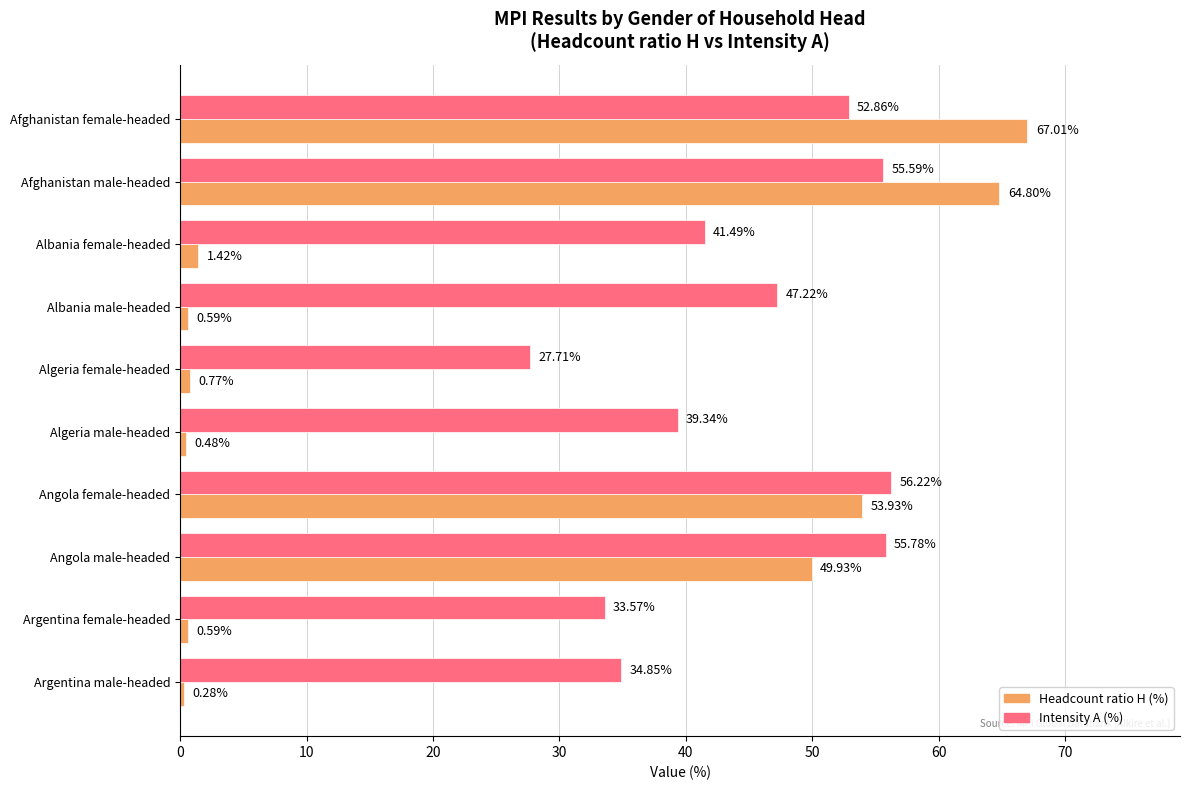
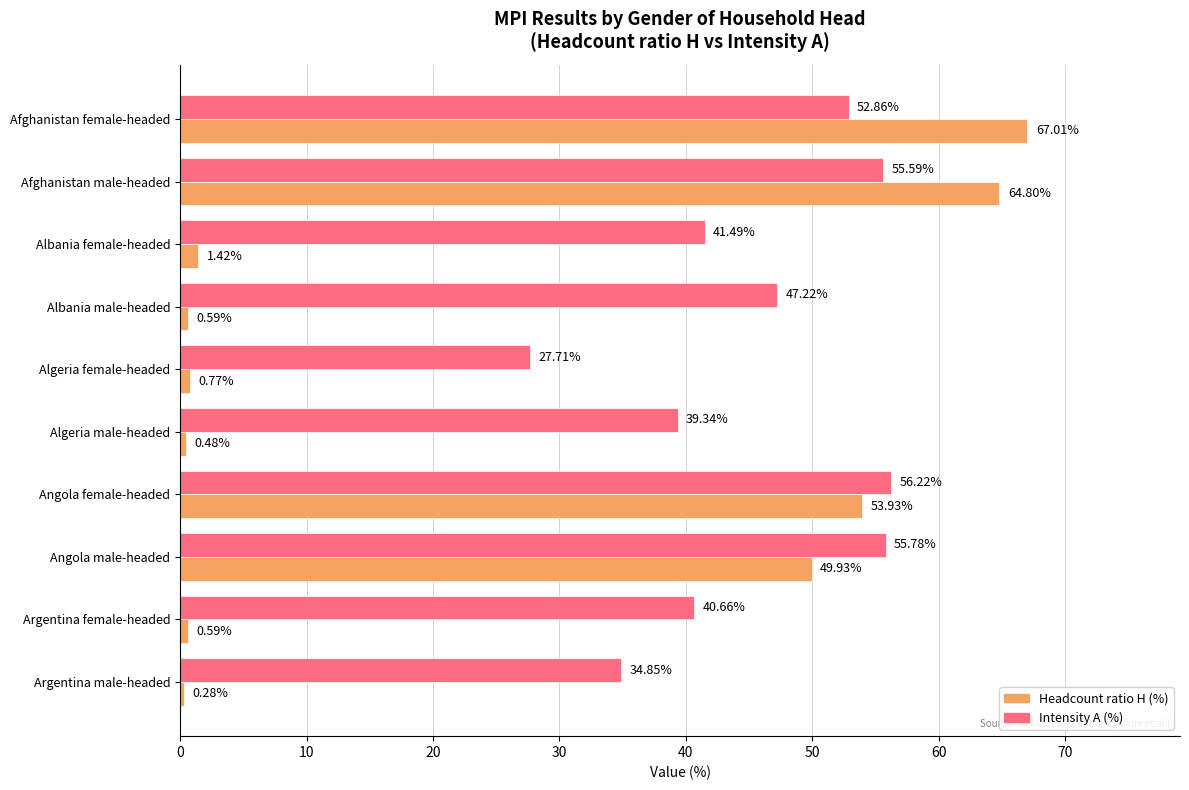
  {
    "Headcount ratio H (%)": {
      "Afghanistan female-headed": "67.01%",
      "Afghanistan male-headed": "64.80%",
      "Albania female-headed": "1.42%",
      "Albania male-headed": "0.59%",
      "Algeria female-headed": "0.77%",
      "Algeria male-headed": "0.48%",
      "Angola female-headed": "53.93%",
      "Angola male-headed": "49.93%",
      "Argentina female-headed": "0.59%",
      "Argentina male-headed": "0.28%"
    },
    "Intensity A (%)": {
      "Afghanistan female-headed": "52.86%",
      "Afghanistan male-headed": "55.59%",
      "Albania female-headed": "41.49%",
      "Albania male-headed": "47.22%",
      "Algeria female-headed": "27.71%",
      "Algeria male-headed": "39.34%",
      "Angola female-headed": "56.22%",
      "Angola male-headed": "55.78%",
-     "Argentina female-headed": "33.57%",
+     "Argentina female-headed": "40.66%",
      "Argentina male-headed": "34.85%"
    }
  }
